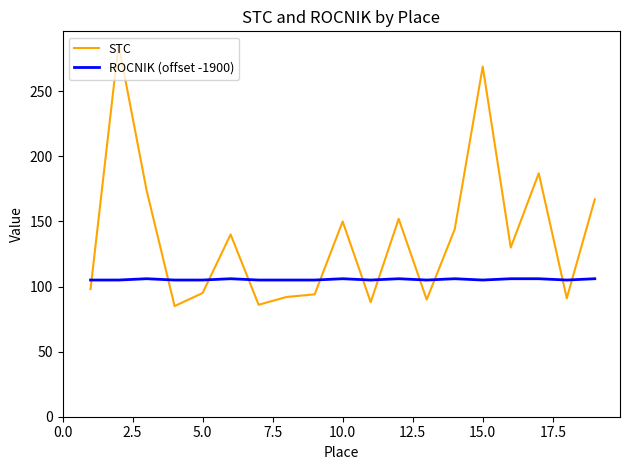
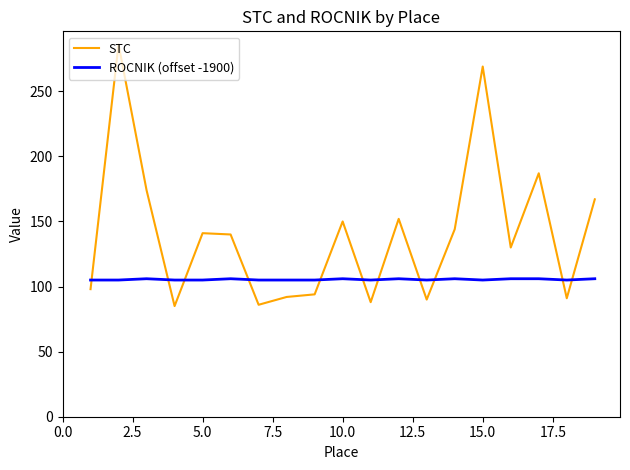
  {
    "STC": {
-     "5.0": 95,
+     "5.0": 141,
      "10.0": 150,
      "15.0": 269
    },
    "ROCNIK (offset -1900)": {
      "5.0": 105,
      "10.0": 106,
      "15.0": 105
    }
  }
